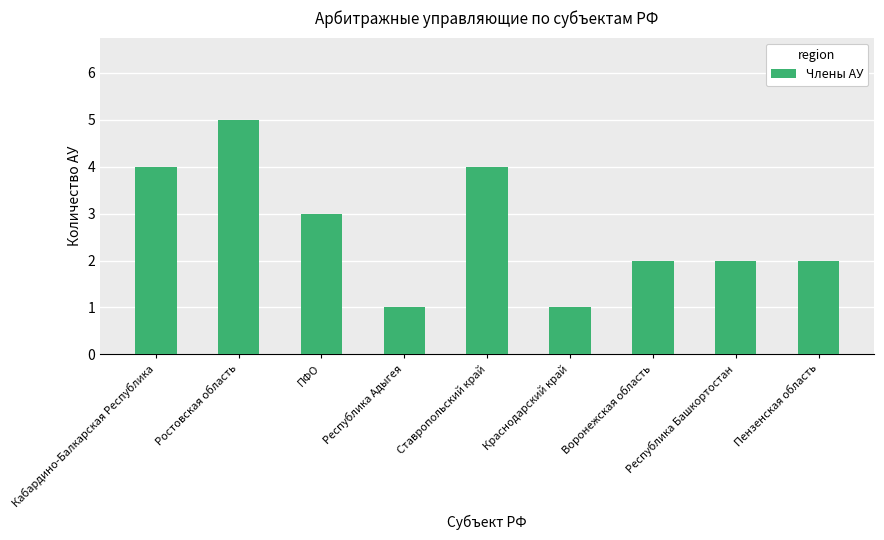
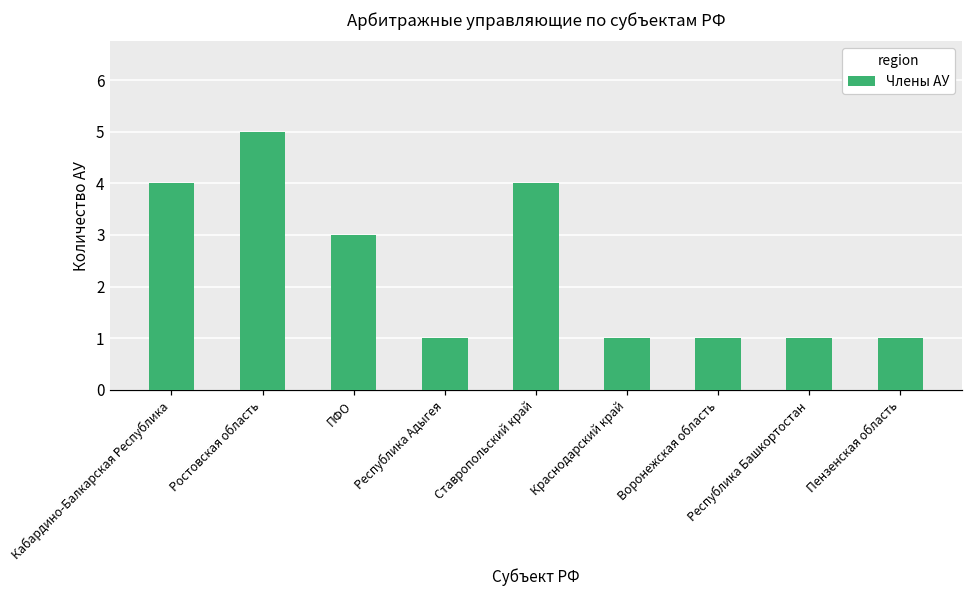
  {
    "Кабардино-Балкарская Республика": 4,
    "Ростовская область": 5,
    "ПФО": 3,
    "Республика Адыгея": 1,
    "Ставропольский край": 4,
    "Краснодарский край": 1,
-   "Воронежская область": 2,
-   "Республика Башкортостан": 2,
-   "Пензенская область": 2
+   "Воронежская область": 1,
+   "Республика Башкортостан": 1,
+   "Пензенская область": 1
  }
